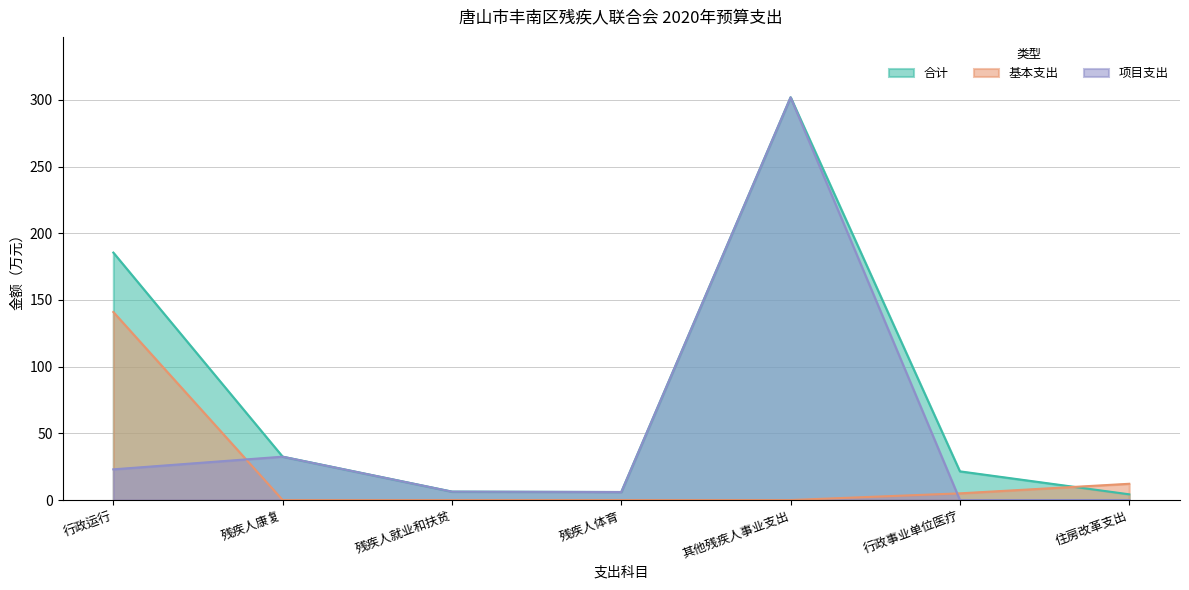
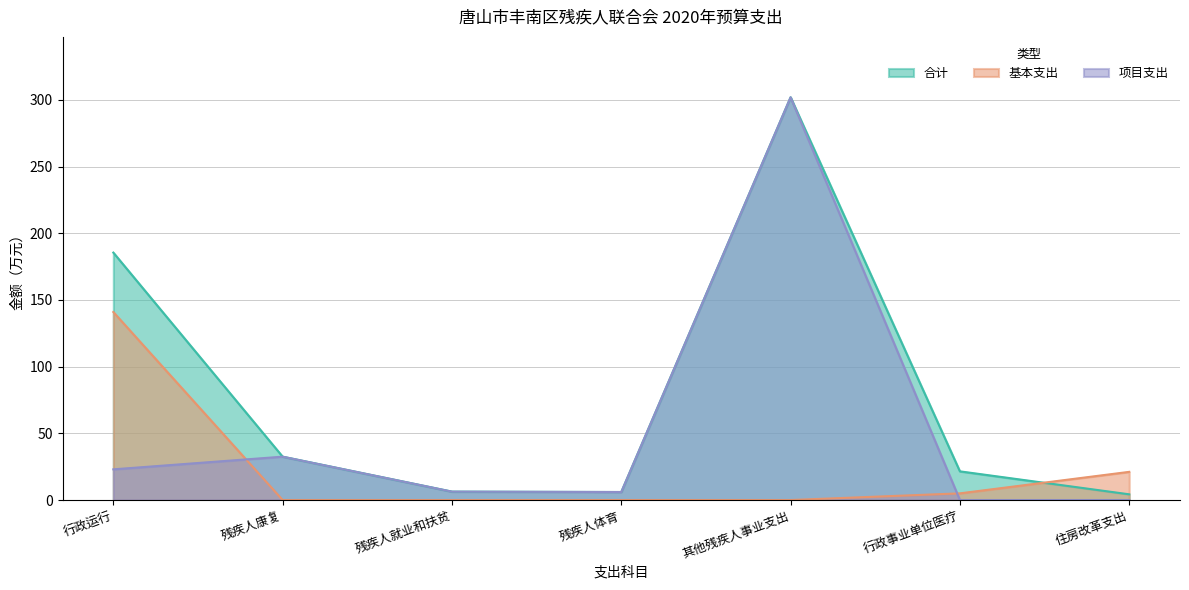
  {
    "合计": {
      "行政运行": 185,
      "行政事业单位医疗": 22,
      "住房改革支出": 4
    },
    "基本支出": {
      "行政运行": 141,
      "残疾人康复": 0,
      "残疾人就业和扶贫": 0,
      "残疾人体育": 0,
      "其他残疾人事业支出": 0,
      "行政事业单位医疗": 5,
-     "住房改革支出": 12
+     "住房改革支出": 21
    },
    "项目支出": {
      "行政运行": 23,
      "行政事业单位医疗": 0,
      "住房改革支出": 0
    }
  }
